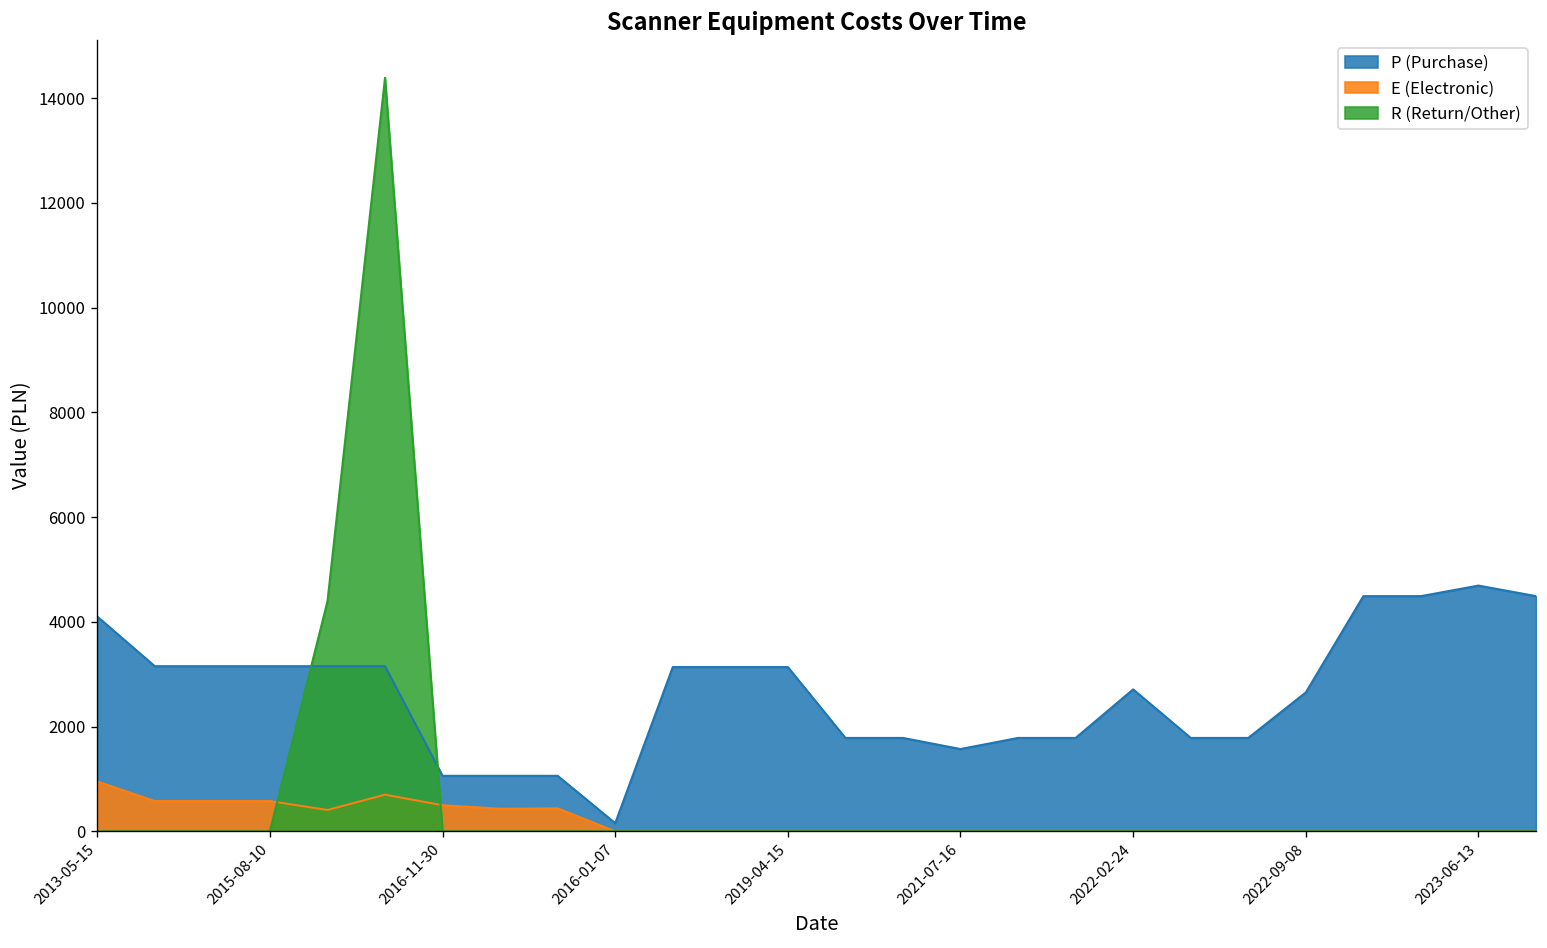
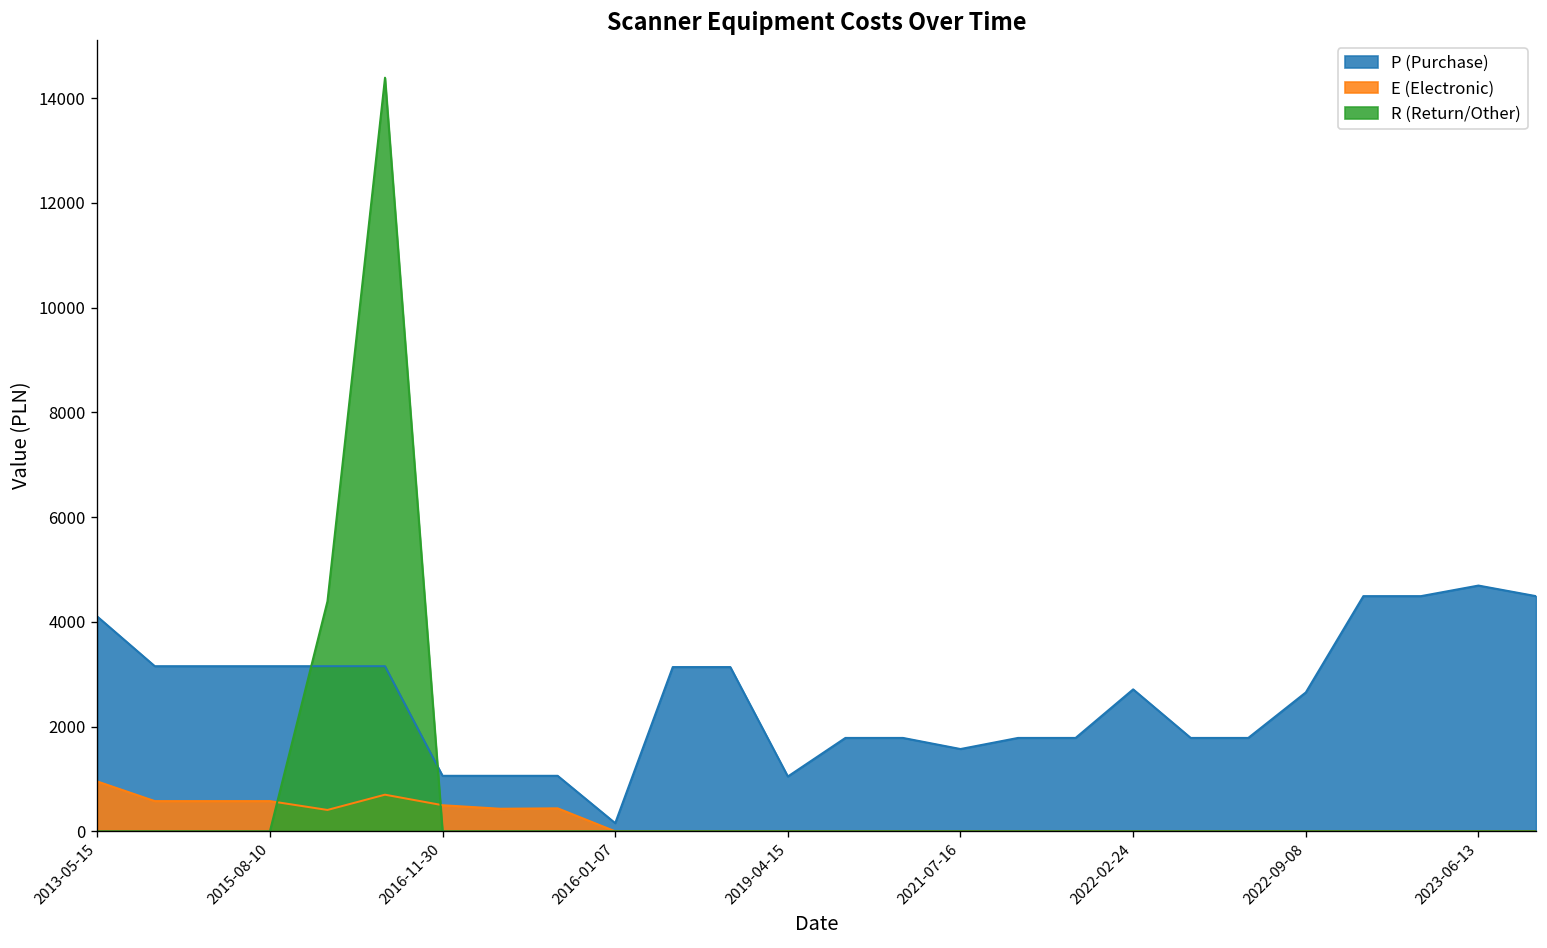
  {
    "P (Purchase)": {
      "2013-05-15": 4100,
      "2016-01-07": 200,
-     "2019-04-15": 3100,
+     "2019-04-15": 1000,
      "2021-07-16": 1600,
      "2022-02-24": 2700,
      "2022-09-08": 2700,
      "2023-06-13": 4700
    },
    "E (Electronic)": {
      "2013-05-15": 1000
    },
    "R (Return/Other)": {
      "2013-05-15": 0
    }
  }
